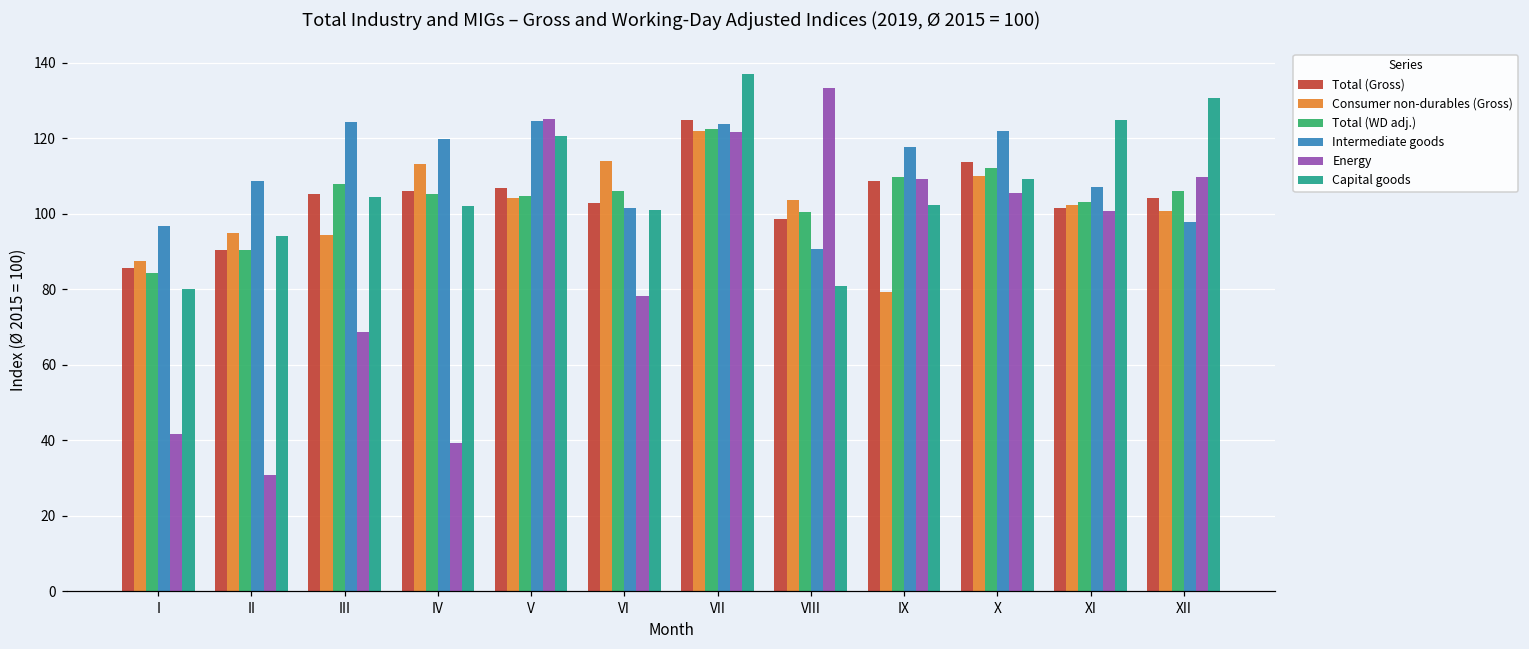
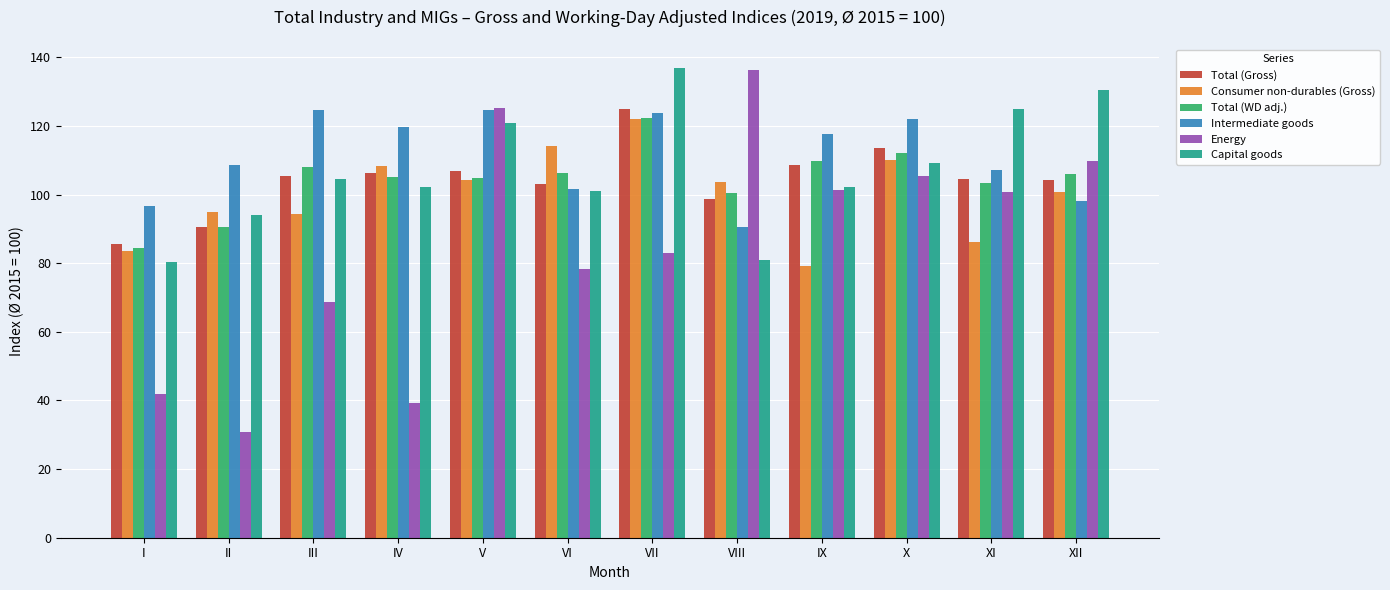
  {
    "Total (Gross)": {
      "I": 86,
      "II": 90,
      "III": 105,
      "IV": 106,
      "V": 107,
      "VI": 103,
      "VII": 125,
      "VIII": 99,
      "IX": 109,
      "X": 114,
-     "XI": 102,
+     "XI": 105,
      "XII": 104
    },
    "Consumer non-durables (Gross)": {
-     "I": 88,
+     "I": 84,
      "II": 95,
      "III": 94,
-     "IV": 113,
+     "IV": 108,
      "V": 104,
      "VI": 114,
      "VII": 122,
      "VIII": 104,
      "IX": 79,
      "X": 110,
-     "XI": 102,
+     "XI": 86,
      "XII": 101
    },
    "Intermediate goods": {
      "I": 97,
      "II": 109,
      "III": 125,
      "IV": 120,
      "V": 125,
      "VI": 102,
      "VII": 124,
      "VIII": 91,
      "IX": 118,
      "X": 122,
      "XI": 107,
      "XII": 98
    },
    "Energy": {
      "I": 42,
      "II": 31,
      "III": 69,
      "IV": 39,
      "V": 125,
      "VI": 78,
-     "VII": 122,
-     "VIII": 133,
-     "IX": 109,
+     "VII": 83,
+     "VIII": 136,
+     "IX": 101,
      "X": 106,
      "XI": 101,
      "XII": 110
    }
  }
